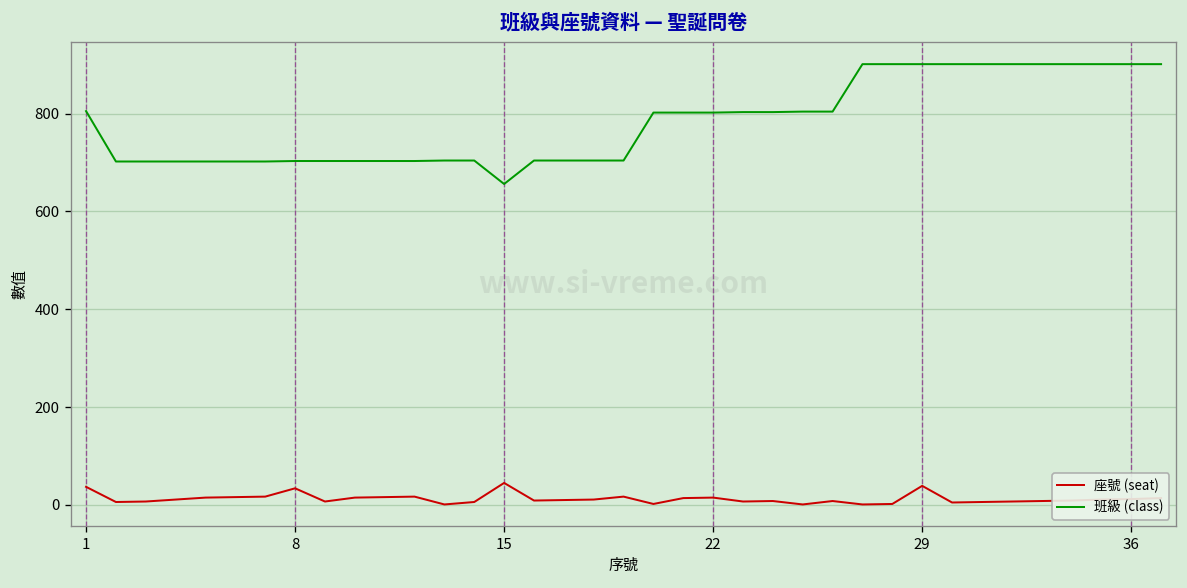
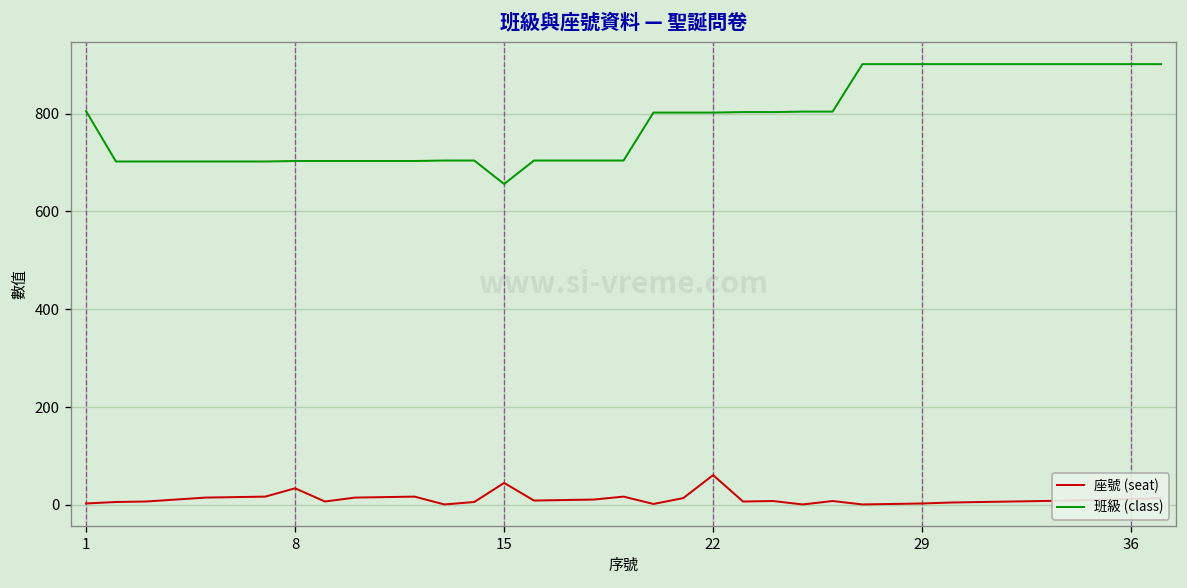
  {
    "座號 (seat)": {
-     "1": 40,
+     "1": 0,
      "8": 30,
      "15": 50,
-     "22": 20,
-     "29": 40
+     "22": 60,
+     "29": 0
    },
    "班級 (class)": {
      "1": 810,
      "8": 700,
      "15": 660,
      "22": 800,
      "29": 900,
      "36": 900
    }
  }
